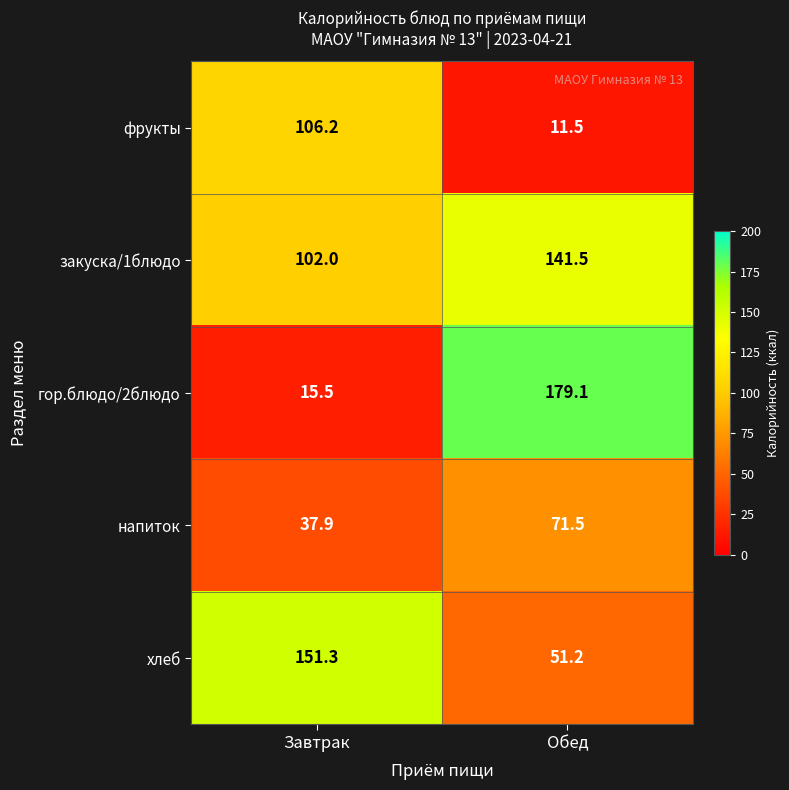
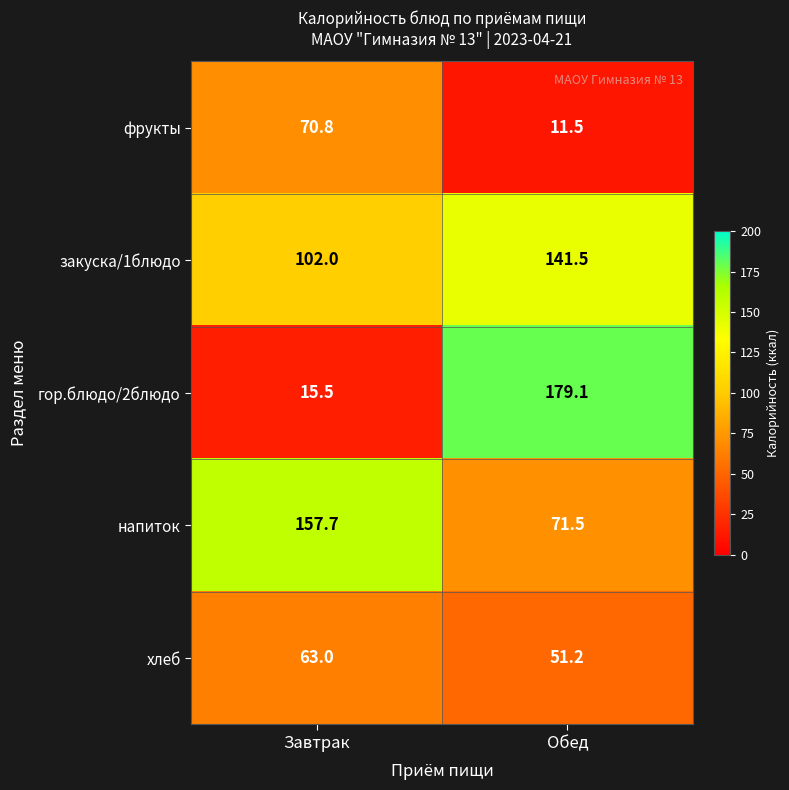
  {
    "фрукты": {
-     "Завтрак": 106.2
+     "Завтрак": 70.8
    },
    "закуска/1блюдо": {
      "Завтрак": 102.0,
      "Обед": 141.5
    },
    "гор.блюдо/2блюдо": {
      "Завтрак": 15.5,
      "Обед": 179.1
    },
    "напиток": {
-     "Завтрак": 37.9,
+     "Завтрак": 157.7,
      "Обед": 71.5
    },
    "хлеб": {
-     "Завтрак": 151.3,
+     "Завтрак": 63.0,
      "Обед": 51.2
    }
  }
